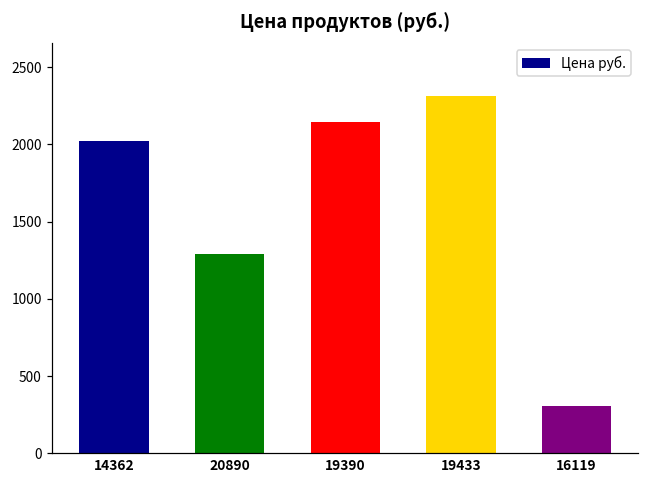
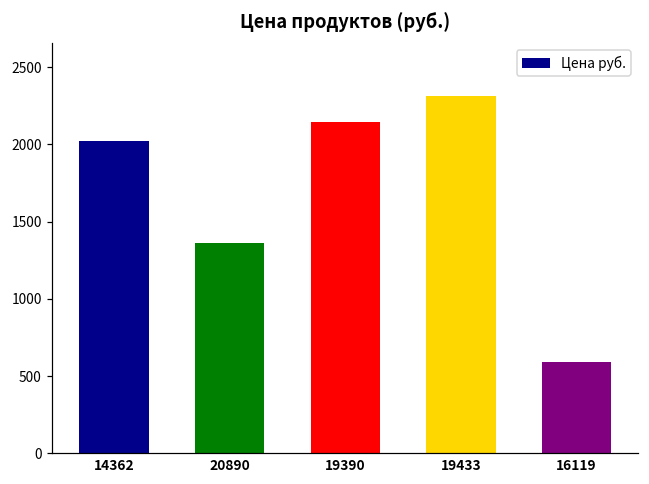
  {
    "14362": 2020,
-   "20890": 1290,
+   "20890": 1360,
    "19390": 2150,
    "19433": 2310,
-   "16119": 310
+   "16119": 590
  }
